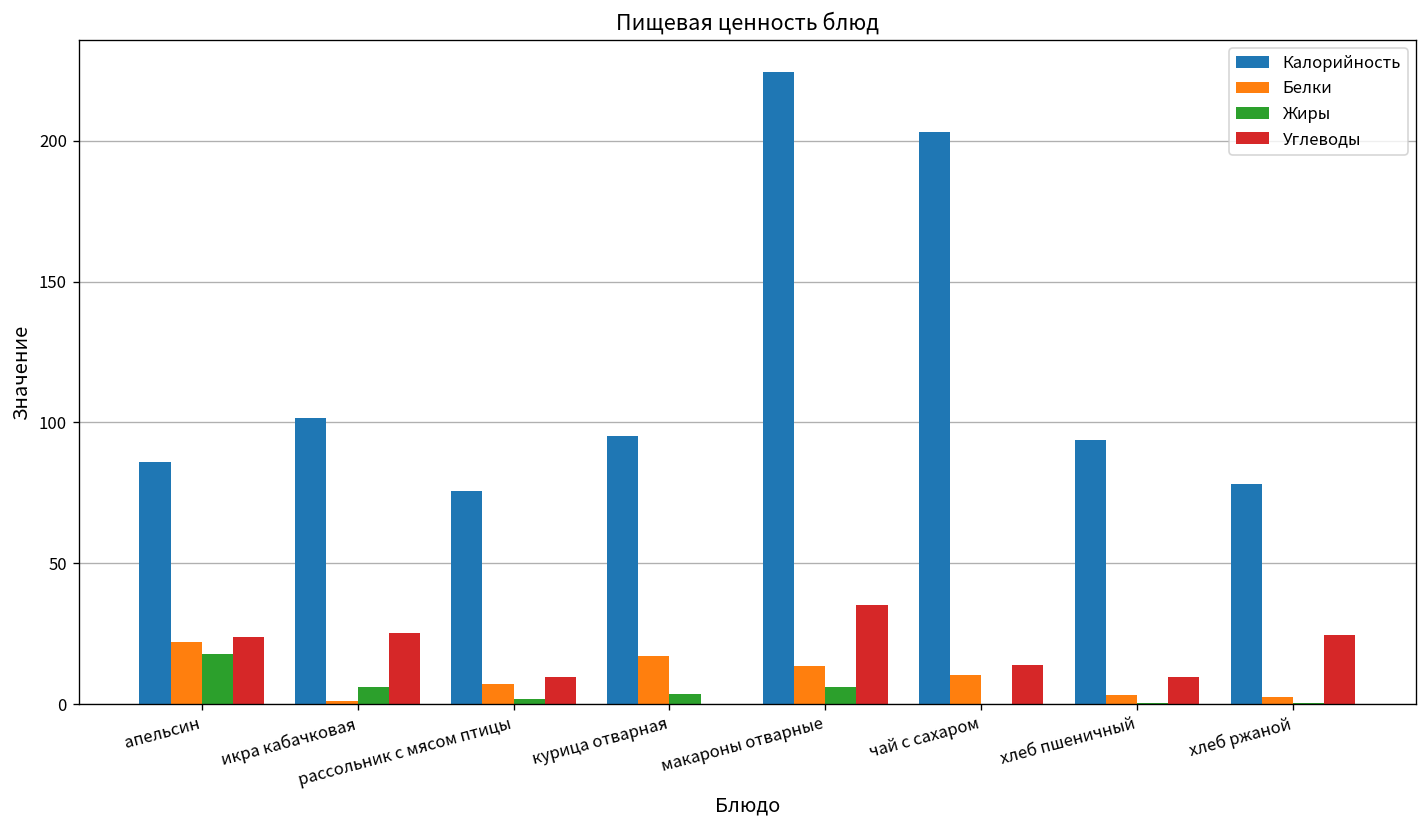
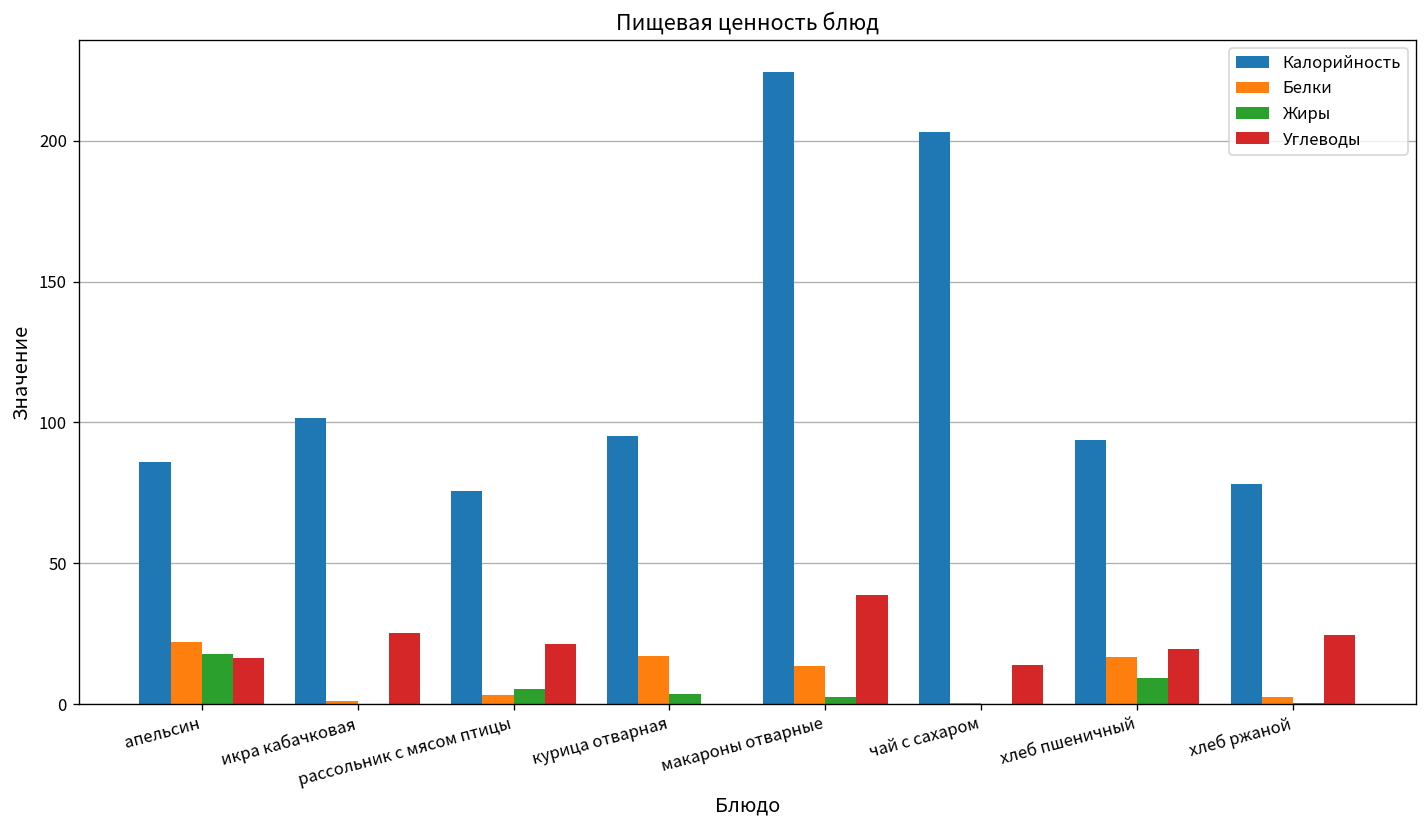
  {
    "Калорийность": {
      "апельсин": 86,
      "икра кабачковая": 102,
      "рассольник с мясом птицы": 76,
      "курица отварная": 95,
      "макароны отварные": 225,
      "чай с сахаром": 203,
      "хлеб пшеничный": 94,
      "хлеб ржаной": 78
    },
    "Белки": {
      "апельсин": 22,
-     "рассольник с мясом птицы": 7,
+     "рассольник с мясом птицы": 3,
      "курица отварная": 17,
      "макароны отварные": 14,
-     "чай с сахаром": 10,
-     "хлеб пшеничный": 3,
+     "чай с сахаром": 0,
+     "хлеб пшеничный": 17,
      "хлеб ржаной": 3
    },
    "Жиры": {
      "апельсин": 18,
-     "икра кабачковая": 6,
-     "рассольник с мясом птицы": 2,
+     "икра кабачковая": 0,
+     "рассольник с мясом птицы": 5,
      "курица отварная": 4,
-     "макароны отварные": 6,
+     "макароны отварные": 2,
      "чай с сахаром": 0,
-     "хлеб пшеничный": 0
+     "хлеб пшеничный": 9
    },
    "Углеводы": {
-     "апельсин": 24,
+     "апельсин": 16,
      "икра кабачковая": 25,
-     "рассольник с мясом птицы": 10,
+     "рассольник с мясом птицы": 21,
      "курица отварная": 0,
-     "макароны отварные": 35,
+     "макароны отварные": 39,
      "чай с сахаром": 14,
-     "хлеб пшеничный": 10,
+     "хлеб пшеничный": 20,
      "хлеб ржаной": 25
    }
  }
